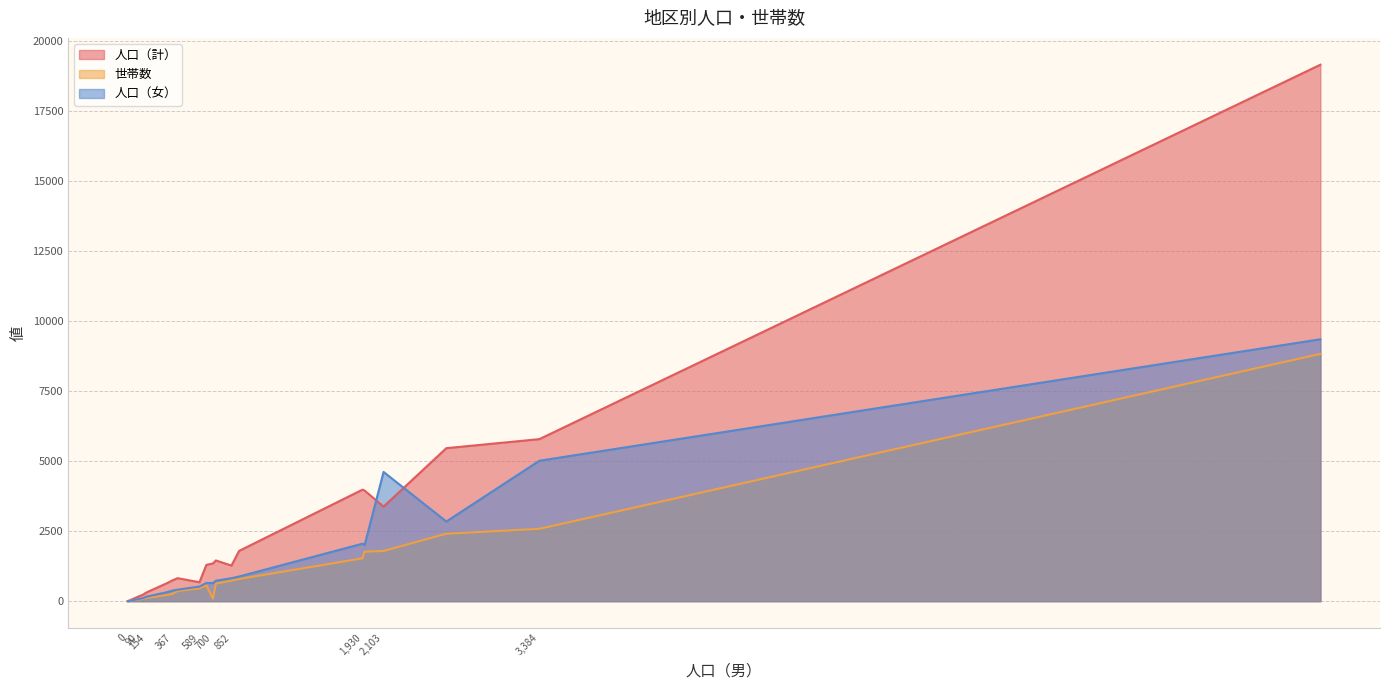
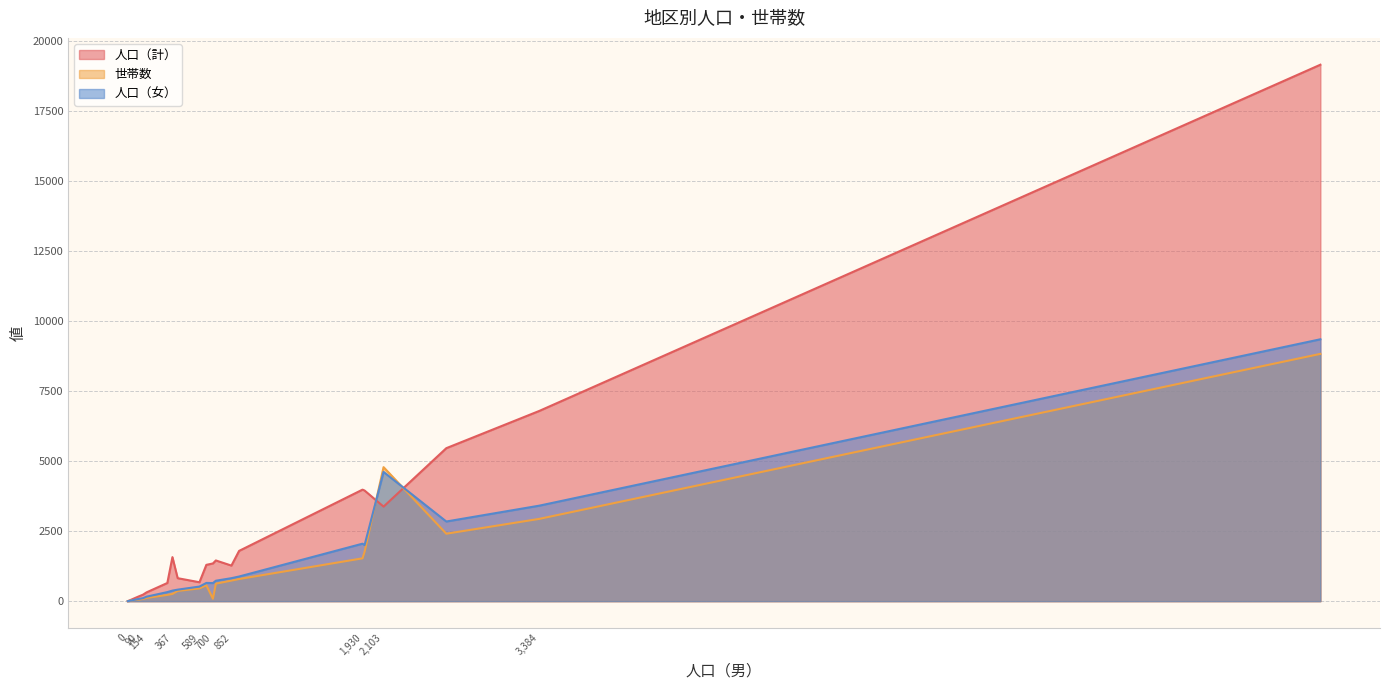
  {
    "人口（計）": {
      "154": 300,
-     "367": 700,
+     "367": 1600,
      "589": 700,
      "700": 1300,
      "852": 1300,
      "1,930": 4000,
      "2,103": 3400,
-     "3,384": 5800
+     "3,384": 6800
    },
    "世帯数": {
      "367": 300,
      "700": 100,
      "1,930": 1500,
-     "2,103": 1800,
-     "3,384": 2600
+     "2,103": 4800,
+     "3,384": 2900
    },
    "人口（女）": {
      "367": 400,
      "700": 600,
      "1,930": 2100,
      "2,103": 4600,
-     "3,384": 5000
+     "3,384": 3400
    }
  }
